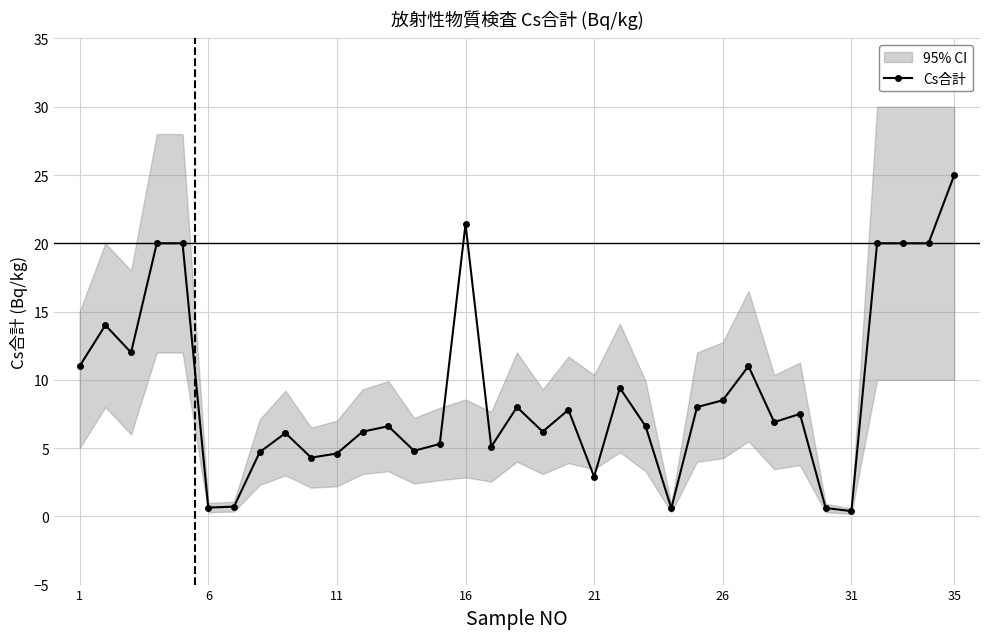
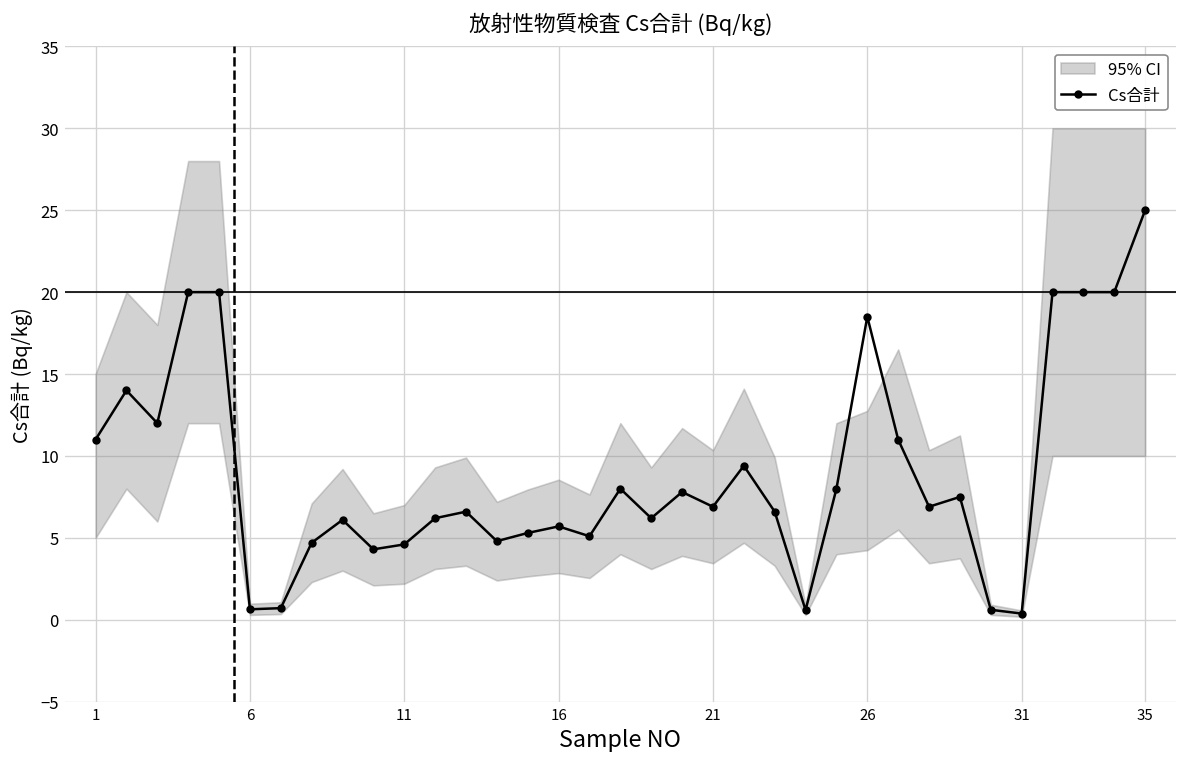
  {
    "Cs合計": {
      "1": 11.0,
      "6": 0.6,
      "11": 4.6,
-     "16": 21.4,
-     "21": 2.9,
-     "26": 8.5,
+     "16": 5.7,
+     "21": 6.9,
+     "26": 18.5,
      "31": 0.4,
      "35": 25.0
    }
  }
